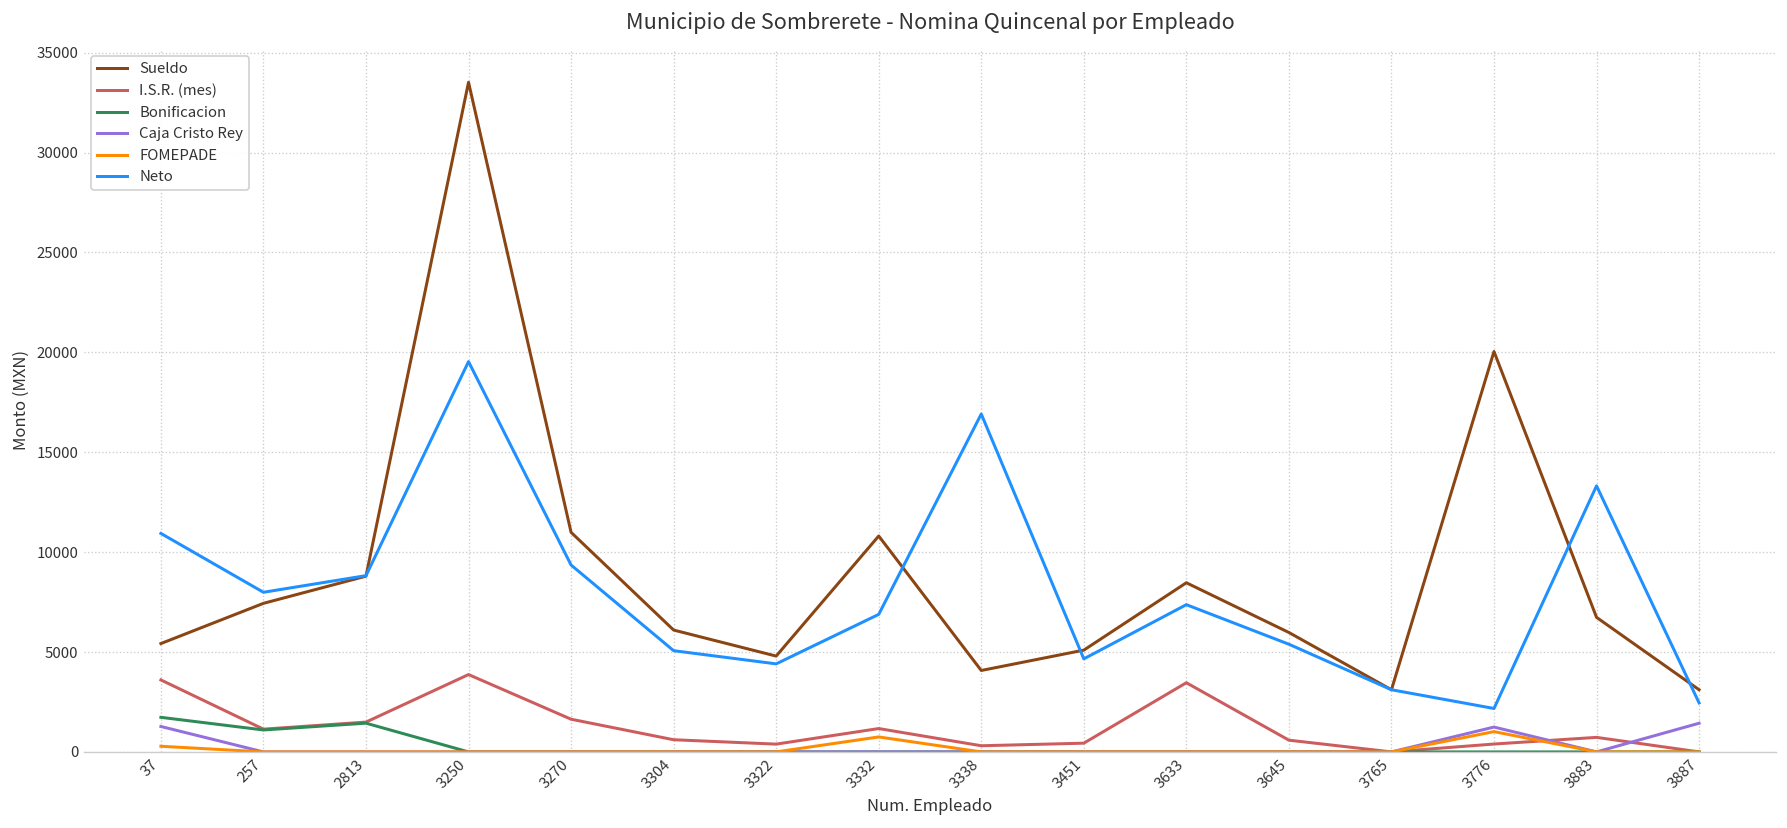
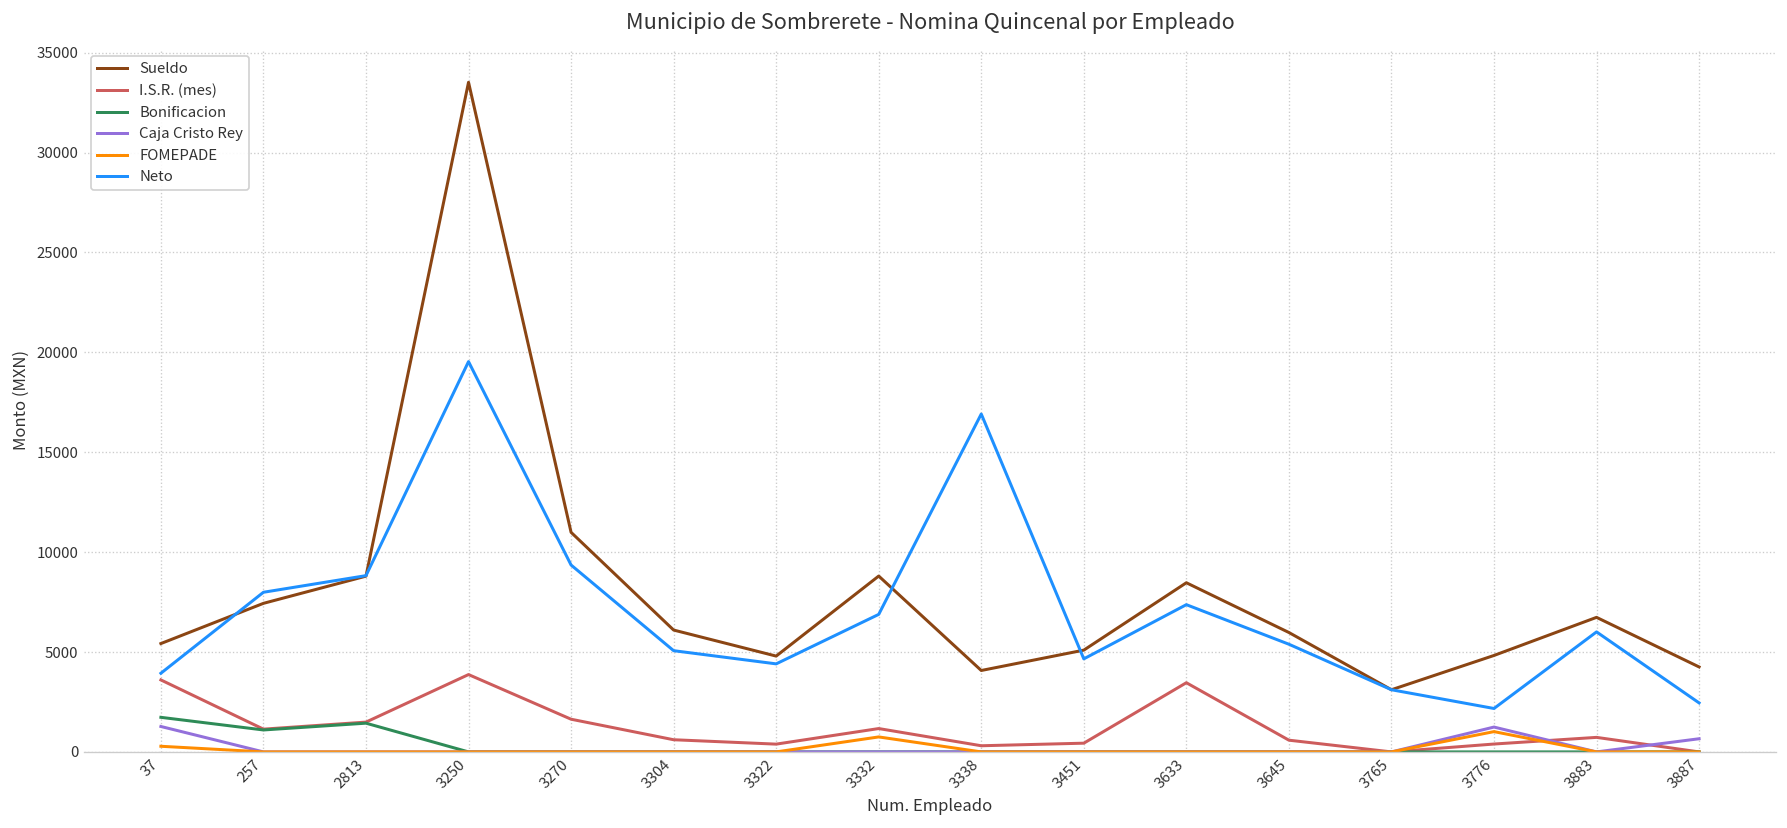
  {
    "Sueldo": {
      "37": 5400,
      "257": 7400,
      "3250": 33500,
      "3270": 11000,
      "3304": 6100,
      "3322": 4800,
-     "3332": 10800,
+     "3332": 8800,
      "3338": 4100,
      "3451": 5100,
      "3633": 8500,
      "3645": 6000,
-     "3776": 20000,
+     "3776": 4800,
      "3883": 6700,
-     "3887": 3100
+     "3887": 4300
    },
    "I.S.R. (mes)": {
      "37": 3600,
      "3250": 3900,
      "3270": 1600,
      "3304": 600,
      "3322": 400,
      "3332": 1200,
      "3338": 300,
      "3451": 400,
      "3633": 3500,
      "3645": 600,
      "3776": 400,
      "3883": 700
    },
    "Bonificacion": {
      "37": 1700,
      "3776": 0
    },
    "Caja Cristo Rey": {
      "37": 1300,
      "3776": 1200,
-     "3887": 1400
+     "3887": 700
    },
    "FOMEPADE": {
      "37": 300,
      "3332": 700,
      "3776": 1000
    },
    "Neto": {
-     "37": 10900,
+     "37": 3900,
      "257": 8000,
      "3250": 19500,
      "3270": 9400,
      "3304": 5100,
      "3322": 4400,
      "3332": 6900,
      "3338": 16900,
      "3451": 4700,
      "3633": 7400,
      "3645": 5400,
      "3776": 2200,
-     "3883": 13300,
+     "3883": 6000,
      "3887": 2500
    }
  }
